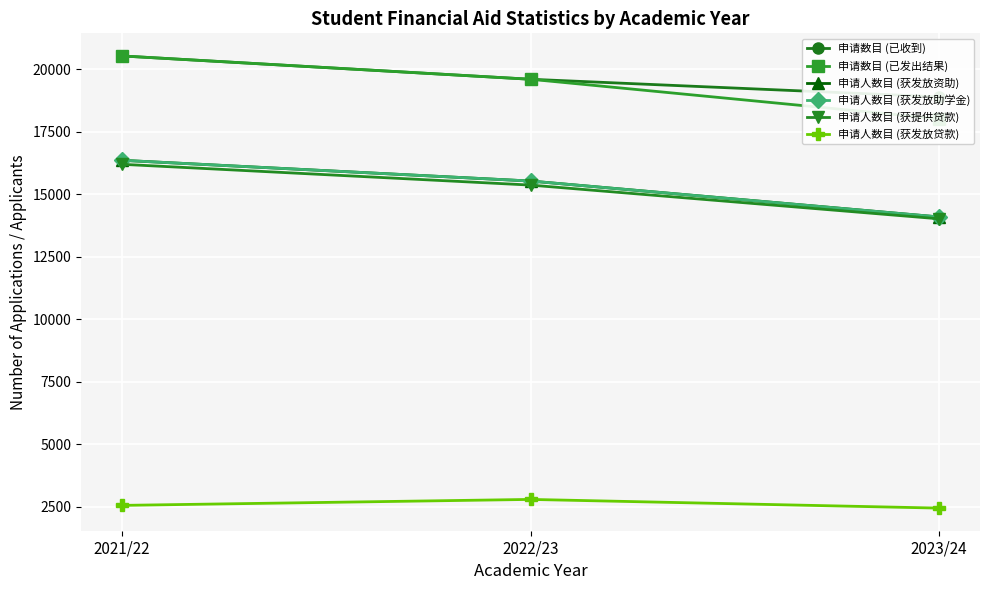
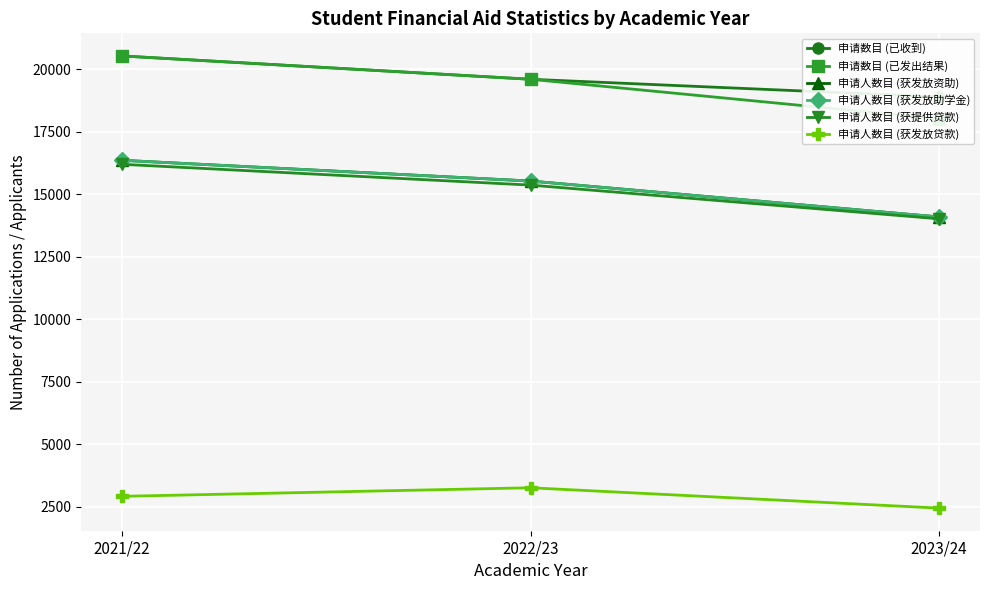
  {
    "申请人数目 (获发放助学金)": {
      "2021/22": 16400,
      "2022/23": 15500
    },
    "申请人数目 (获发放贷款)": {
-     "2021/22": 2600,
-     "2022/23": 2800,
+     "2021/22": 2900,
+     "2022/23": 3300,
      "2023/24": 2400
    }
  }
